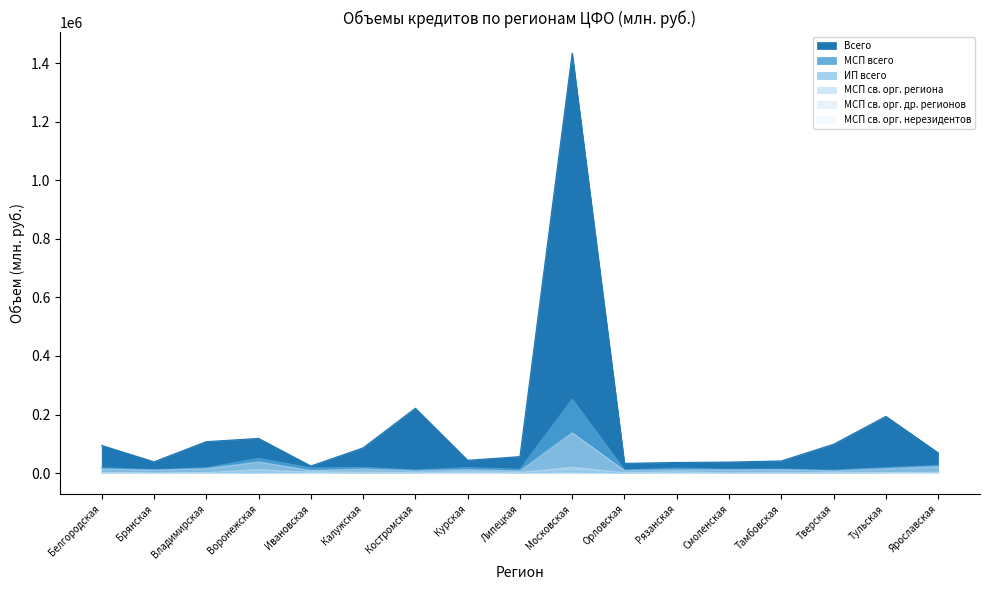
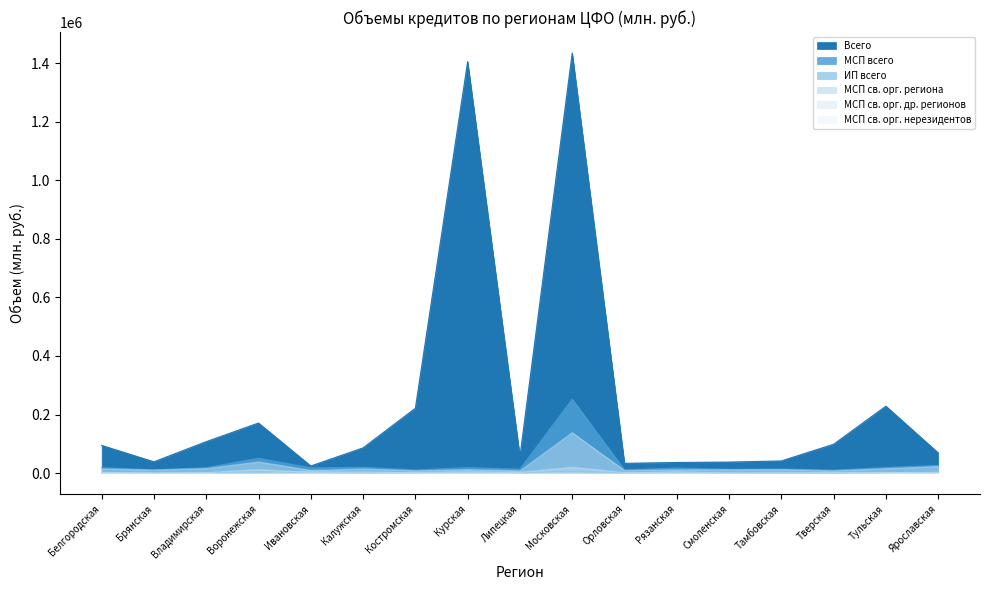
  {
    "Всего": {
      "Белгородская": 90000,
      "Брянская": 40000,
      "Владимирская": 110000,
-     "Воронежская": 120000,
+     "Воронежская": 170000,
      "Калужская": 90000,
      "Костромская": 220000,
-     "Курская": 40000,
+     "Курская": 1410000,
      "Липецкая": 60000,
      "Московская": 1430000,
      "Орловская": 30000,
      "Рязанская": 40000,
      "Смоленская": 40000,
      "Тамбовская": 40000,
      "Тверская": 100000,
-     "Тульская": 190000,
+     "Тульская": 230000,
      "Ярославская": 70000
    },
    "МСП всего": {
      "Воронежская": 50000,
      "Московская": 250000
    }
  }
